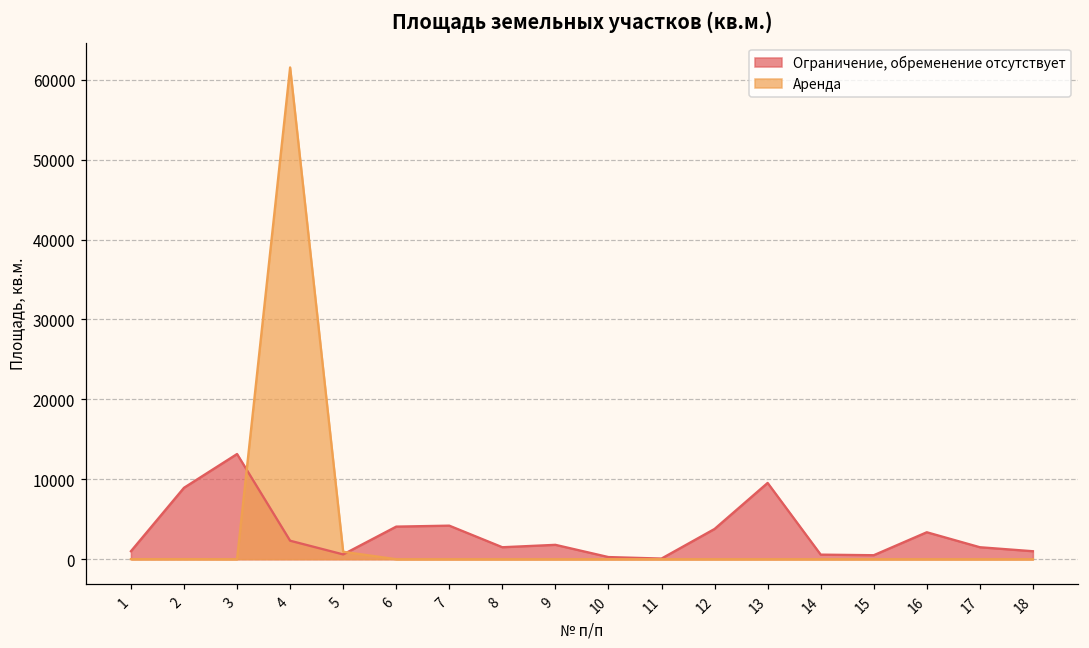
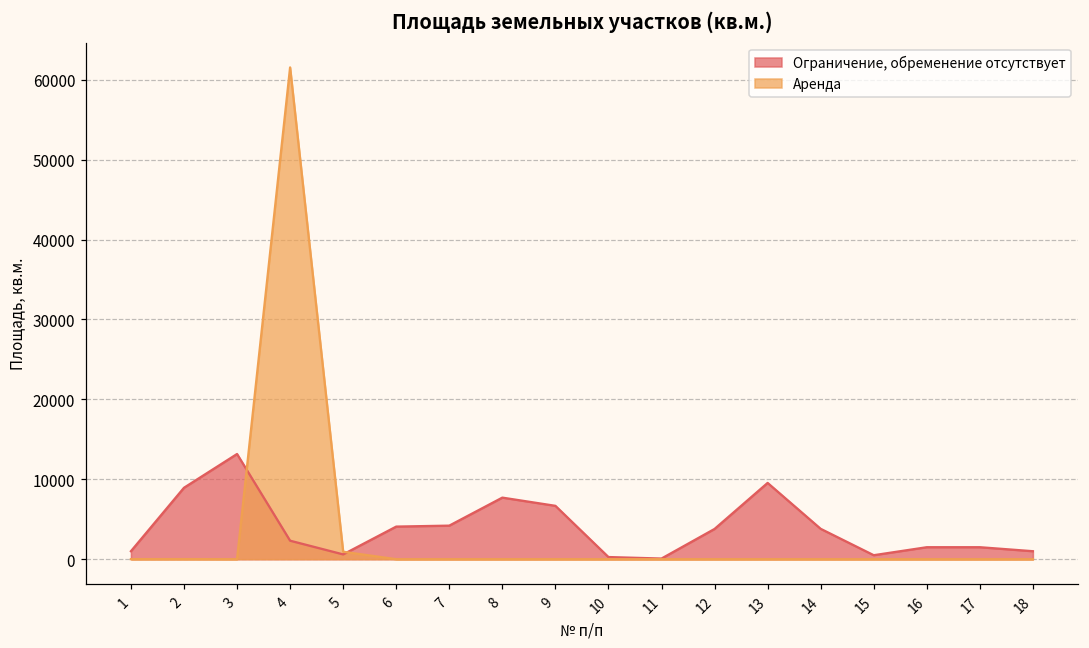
  {
    "Ограничение, обременение отсутствует": {
      "1": 1000,
      "2": 9000,
      "3": 13000,
      "4": 2000,
      "6": 4000,
      "7": 4000,
-     "8": 2000,
-     "9": 2000,
+     "8": 8000,
+     "9": 7000,
      "12": 4000,
      "13": 10000,
-     "14": 1000,
+     "14": 4000,
      "15": 1000,
-     "16": 3000,
+     "16": 2000,
      "17": 2000,
      "18": 1000
    },
    "Аренда": {
      "1": 0,
      "2": 0,
      "3": 0,
      "4": 62000,
      "6": 0,
      "7": 0,
      "8": 0,
      "9": 0,
      "12": 0,
      "13": 0,
      "14": 0,
      "15": 0,
      "16": 0,
      "17": 0,
      "18": 0
    }
  }
